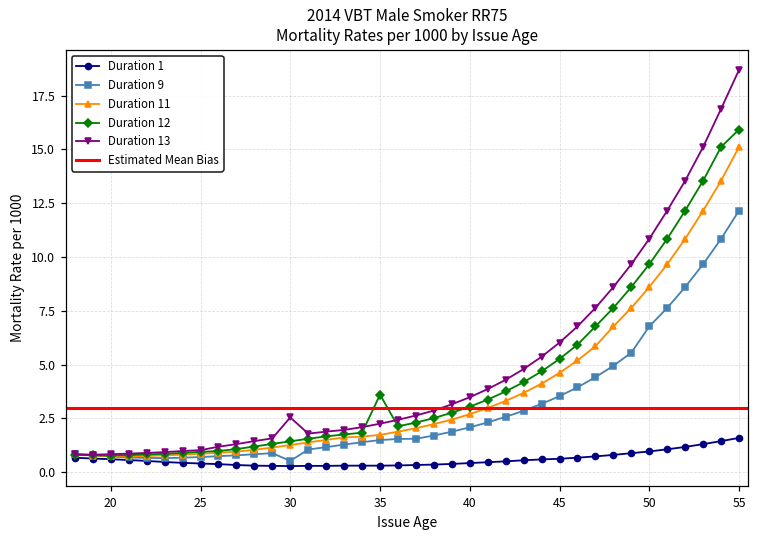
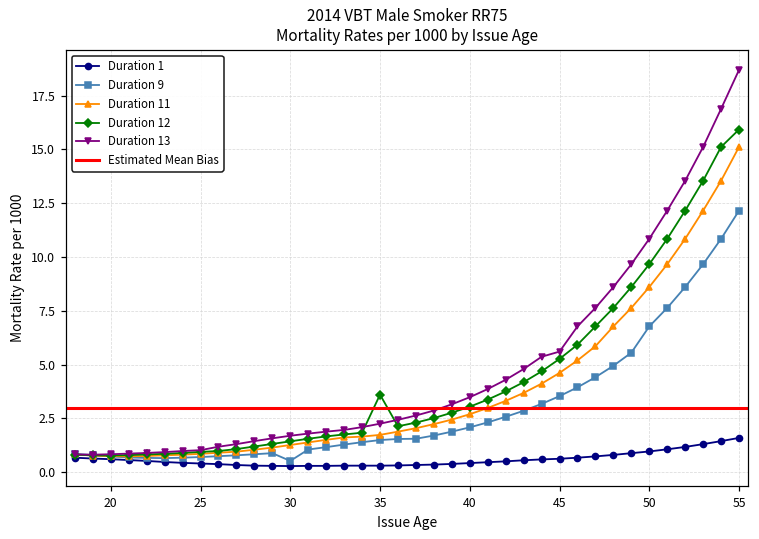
  {
    "Duration 1": {
      "20": 0.6,
      "25": 0.4,
      "30": 0.3,
      "35": 0.3,
      "40": 0.4,
      "45": 0.6,
      "50": 1.0,
      "55": 1.6
    },
    "Duration 9": {
      "25": 0.7,
      "30": 0.5,
      "35": 1.5,
      "40": 2.1,
      "45": 3.5,
      "50": 6.8,
      "55": 12.2
    },
    "Duration 11": {
      "30": 1.3,
      "35": 1.7,
      "40": 2.7,
      "45": 4.6,
      "50": 8.6,
      "55": 15.1
    },
    "Duration 12": {
      "30": 1.4,
      "35": 3.6,
      "40": 3.0,
      "45": 5.3,
      "50": 9.7,
      "55": 15.9
    },
    "Duration 13": {
-     "30": 2.5,
+     "30": 1.7,
      "35": 2.3,
      "40": 3.5,
-     "45": 6.0,
+     "45": 5.6,
      "50": 10.8,
      "55": 18.7
    }
  }
